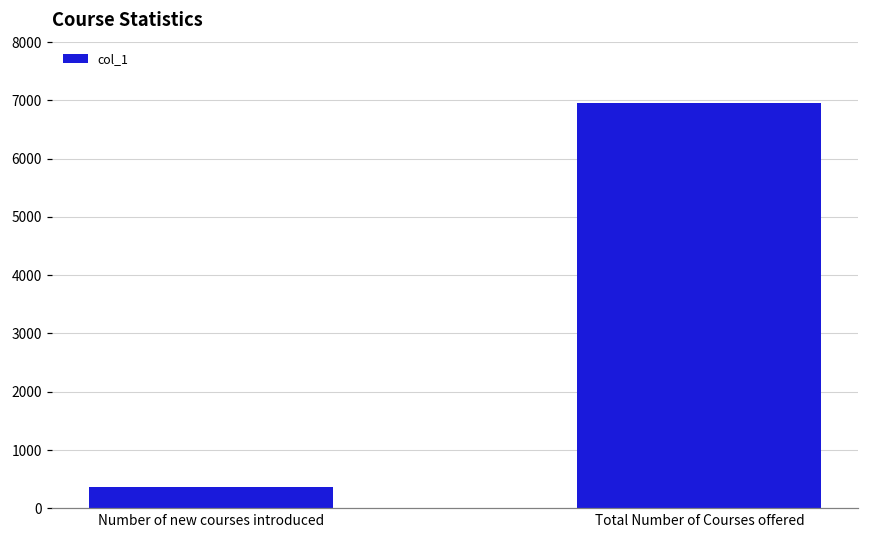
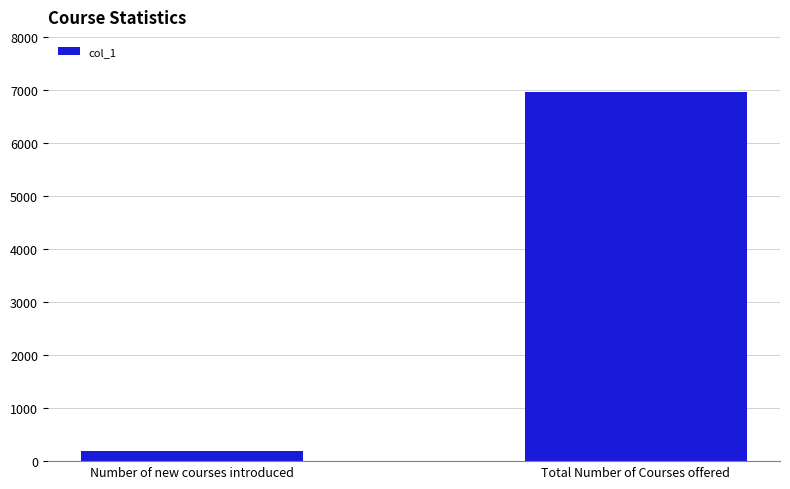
  {
-   "Number of new courses introduced": 400,
+   "Number of new courses introduced": 200,
    "Total Number of Courses offered": 7000
  }
